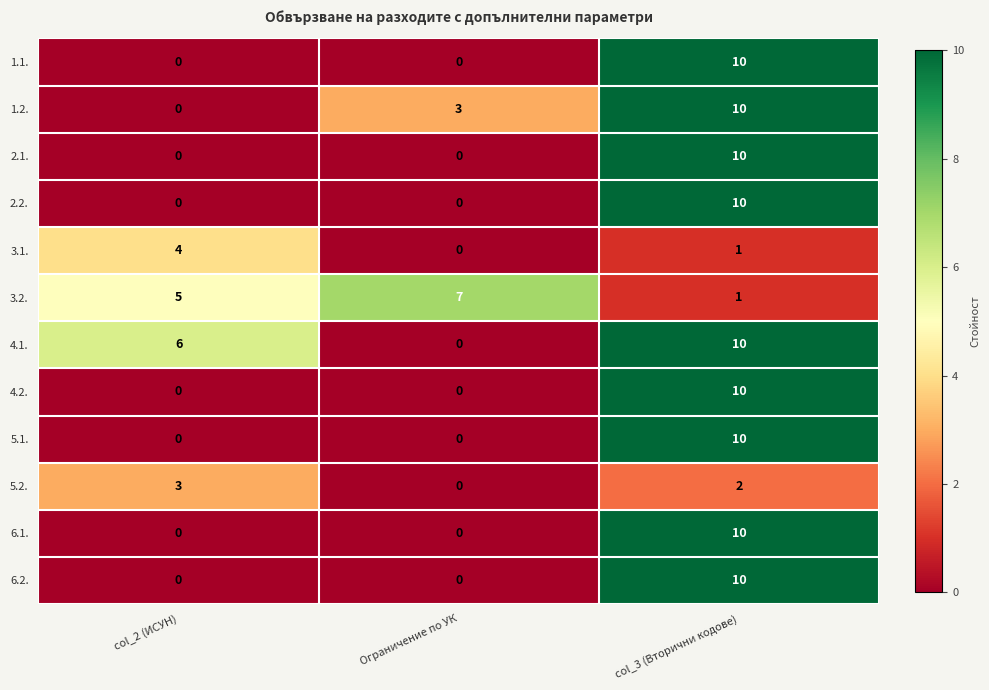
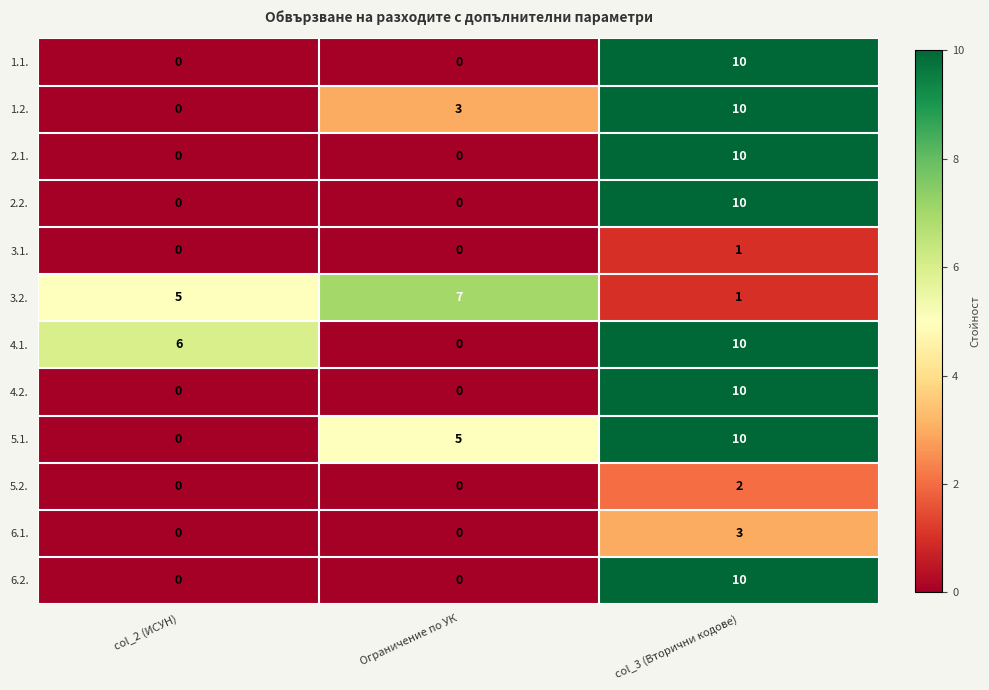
  {
    "1.1.": {
      "col_2 (ИСУН)": 0,
      "Ограничение по УК": 0,
      "col_3 (Вторични кодове)": 10
    },
    "1.2.": {
      "col_2 (ИСУН)": 0,
      "Ограничение по УК": 3,
      "col_3 (Вторични кодове)": 10
    },
    "2.1.": {
      "col_2 (ИСУН)": 0,
      "Ограничение по УК": 0,
      "col_3 (Вторични кодове)": 10
    },
    "2.2.": {
      "col_2 (ИСУН)": 0,
      "Ограничение по УК": 0,
      "col_3 (Вторични кодове)": 10
    },
    "3.1.": {
-     "col_2 (ИСУН)": 4,
+     "col_2 (ИСУН)": 0,
      "Ограничение по УК": 0,
      "col_3 (Вторични кодове)": 1
    },
    "3.2.": {
      "col_2 (ИСУН)": 5,
      "Ограничение по УК": 7,
      "col_3 (Вторични кодове)": 1
    },
    "4.1.": {
      "col_2 (ИСУН)": 6,
      "Ограничение по УК": 0,
      "col_3 (Вторични кодове)": 10
    },
    "4.2.": {
      "col_2 (ИСУН)": 0,
      "Ограничение по УК": 0,
      "col_3 (Вторични кодове)": 10
    },
    "5.1.": {
      "col_2 (ИСУН)": 0,
-     "Ограничение по УК": 0,
+     "Ограничение по УК": 5,
      "col_3 (Вторични кодове)": 10
    },
    "5.2.": {
-     "col_2 (ИСУН)": 3,
+     "col_2 (ИСУН)": 0,
      "Ограничение по УК": 0,
      "col_3 (Вторични кодове)": 2
    },
    "6.1.": {
      "col_2 (ИСУН)": 0,
      "Ограничение по УК": 0,
-     "col_3 (Вторични кодове)": 10
+     "col_3 (Вторични кодове)": 3
    },
    "6.2.": {
      "col_2 (ИСУН)": 0,
      "Ограничение по УК": 0,
      "col_3 (Вторични кодове)": 10
    }
  }
